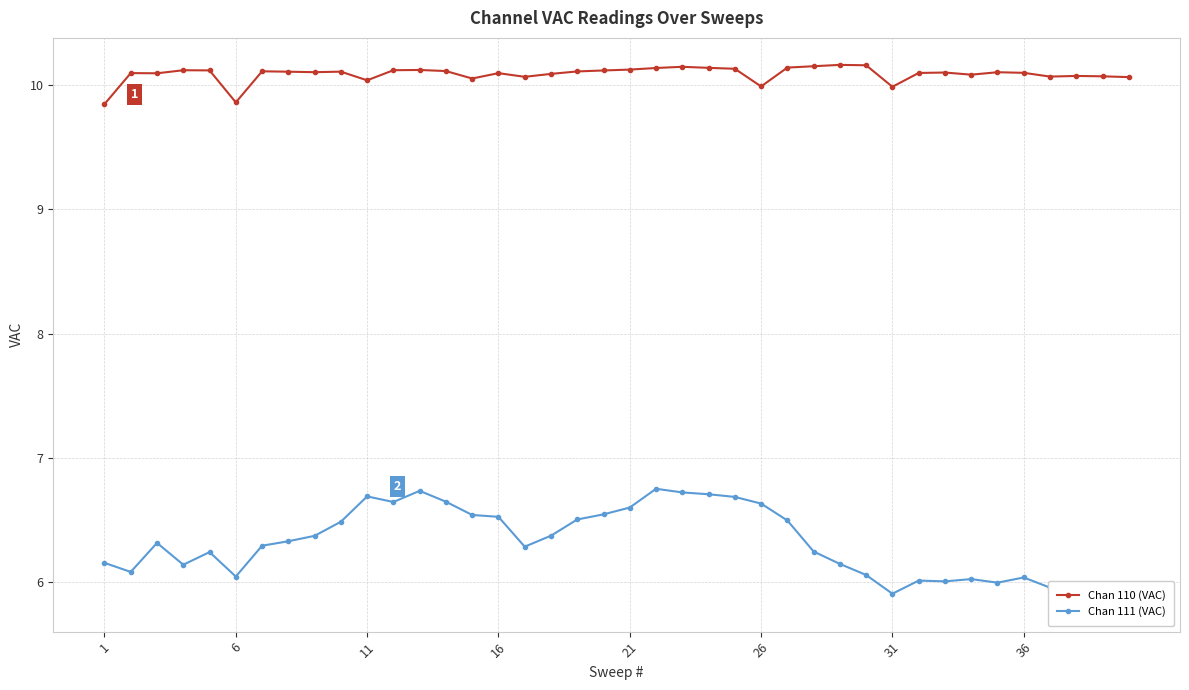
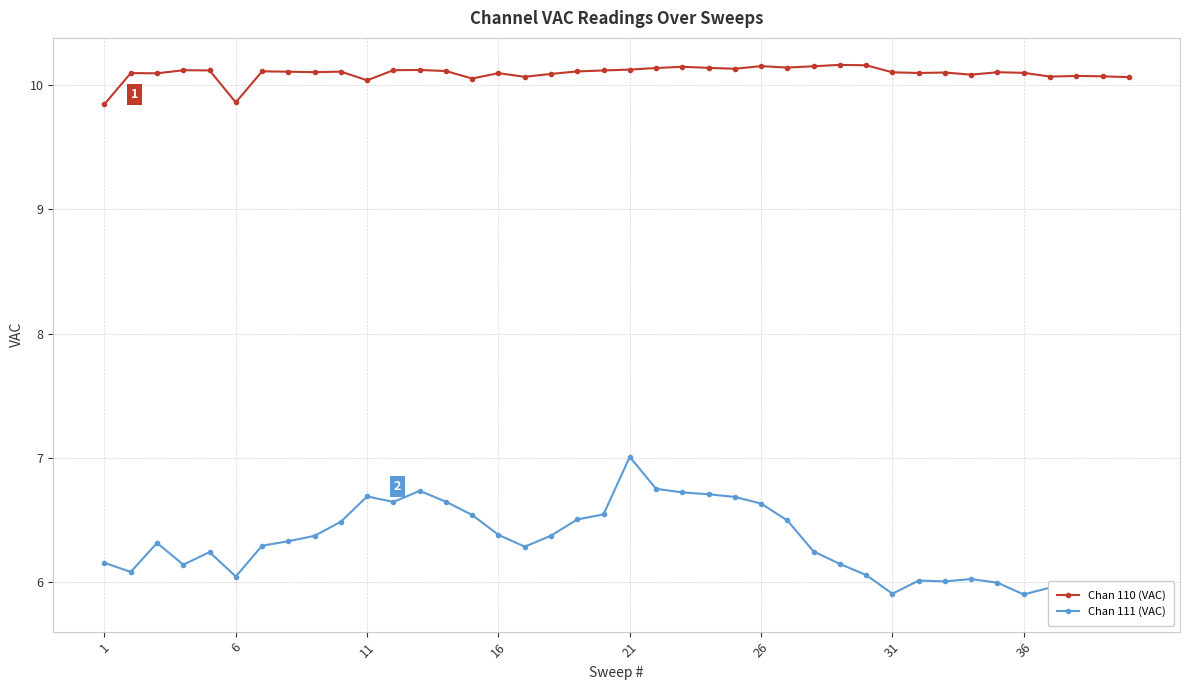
  {
    "Chan 110 (VAC)": {
      "1": 9.84,
      "6": 9.86,
      "11": 10.04,
      "16": 10.09,
      "21": 10.12,
-     "26": 9.99,
-     "31": 9.98,
+     "26": 10.15,
+     "31": 10.10,
      "36": 10.10
    },
    "Chan 111 (VAC)": {
      "1": 6.16,
      "6": 6.05,
      "11": 6.69,
-     "16": 6.53,
-     "21": 6.60,
+     "16": 6.38,
+     "21": 7.01,
      "26": 6.63,
      "31": 5.91,
-     "36": 6.04
+     "36": 5.90
    }
  }
